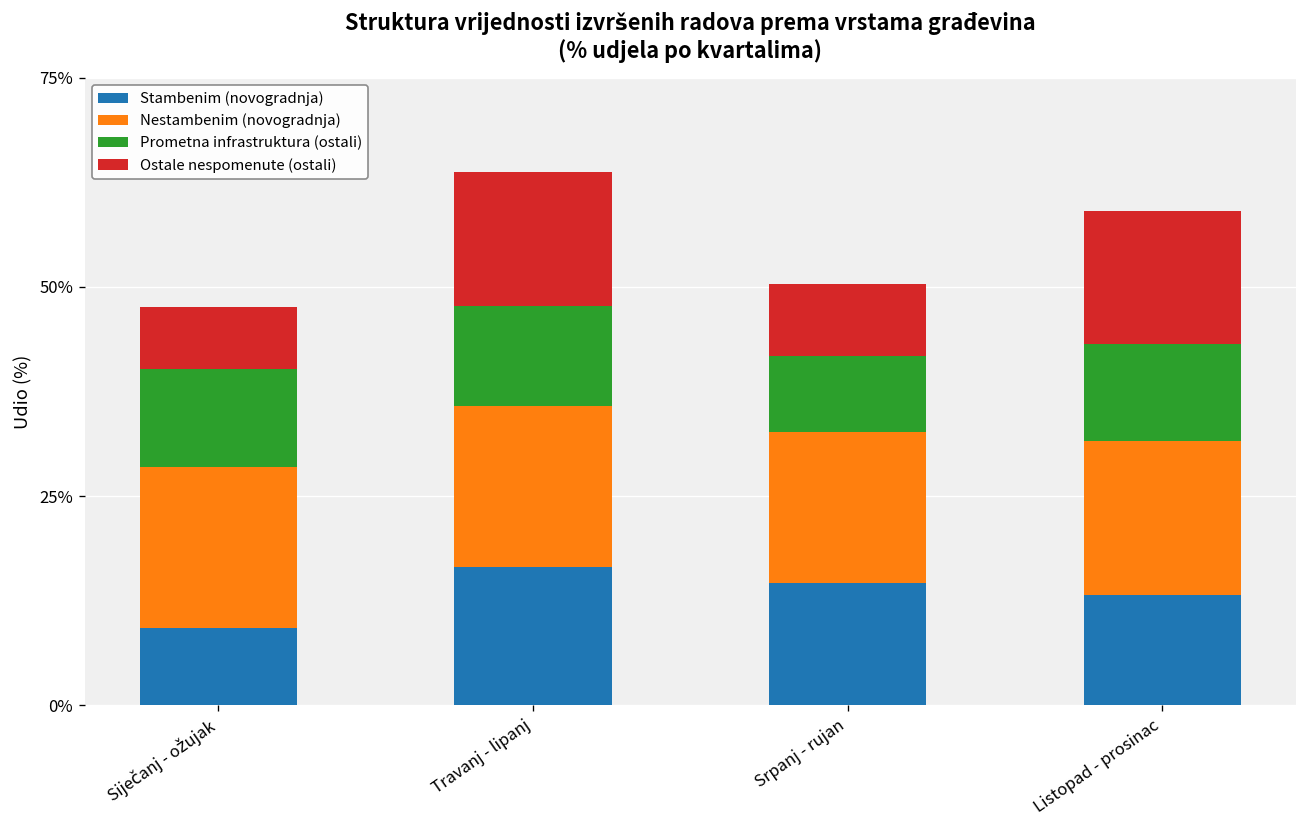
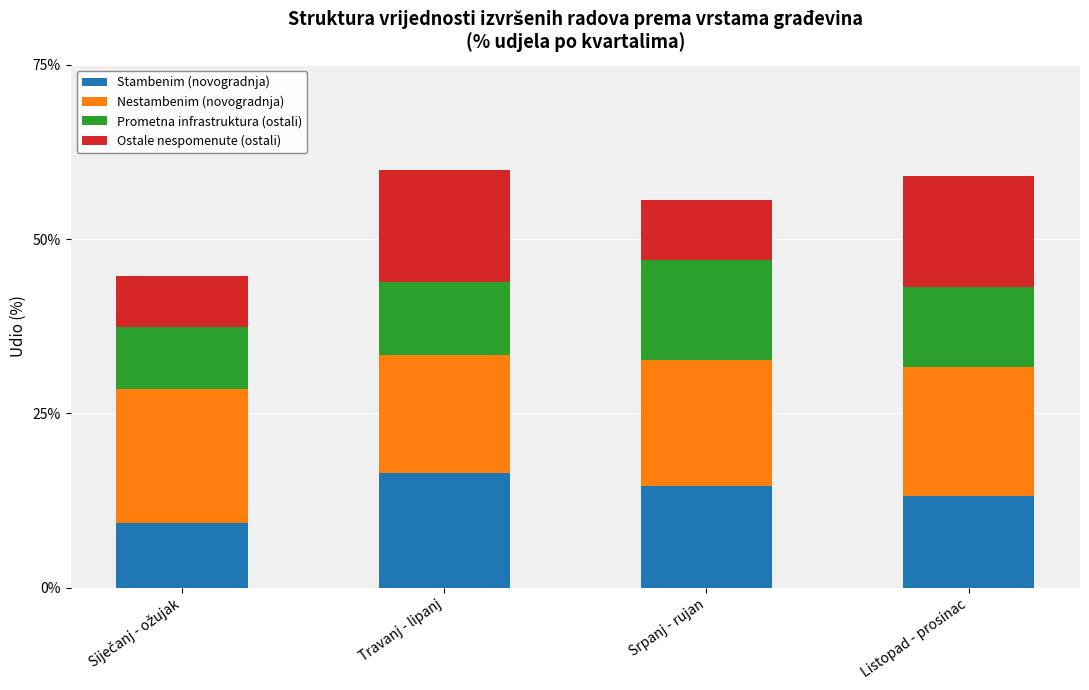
  {
    "Stambenim (novogradnja)": {
      "Siječanj - ožujak": "9%",
      "Travanj - lipanj": "16%",
      "Srpanj - rujan": "15%",
      "Listopad - prosinac": "13%"
    },
    "Nestambenim (novogradnja)": {
      "Siječanj - ožujak": "19%",
-     "Travanj - lipanj": "19%",
+     "Travanj - lipanj": "17%",
      "Srpanj - rujan": "18%",
      "Listopad - prosinac": "18%"
    },
    "Prometna infrastruktura (ostali)": {
-     "Siječanj - ožujak": "12%",
-     "Travanj - lipanj": "12%",
-     "Srpanj - rujan": "9%",
+     "Siječanj - ožujak": "9%",
+     "Travanj - lipanj": "10%",
+     "Srpanj - rujan": "14%",
      "Listopad - prosinac": "12%"
    },
    "Ostale nespomenute (ostali)": {
      "Siječanj - ožujak": "7%",
      "Travanj - lipanj": "16%",
      "Srpanj - rujan": "9%",
      "Listopad - prosinac": "16%"
    }
  }
